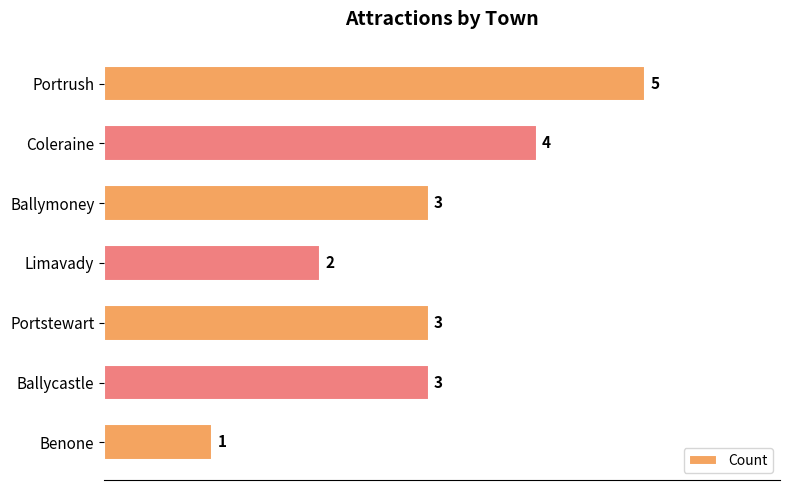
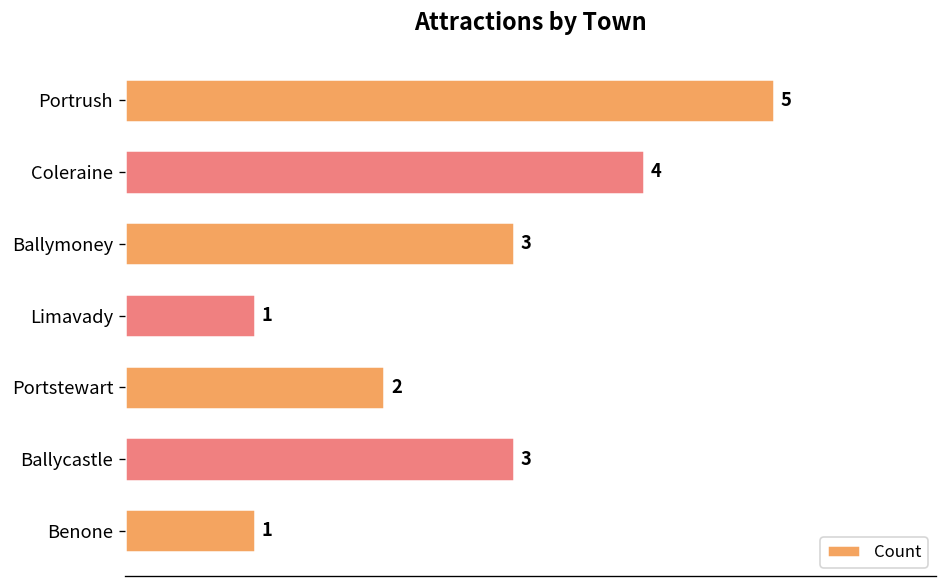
  {
    "Portrush": 5,
    "Coleraine": 4,
    "Ballymoney": 3,
-   "Limavady": 2,
-   "Portstewart": 3,
+   "Limavady": 1,
+   "Portstewart": 2,
    "Ballycastle": 3,
    "Benone": 1
  }
